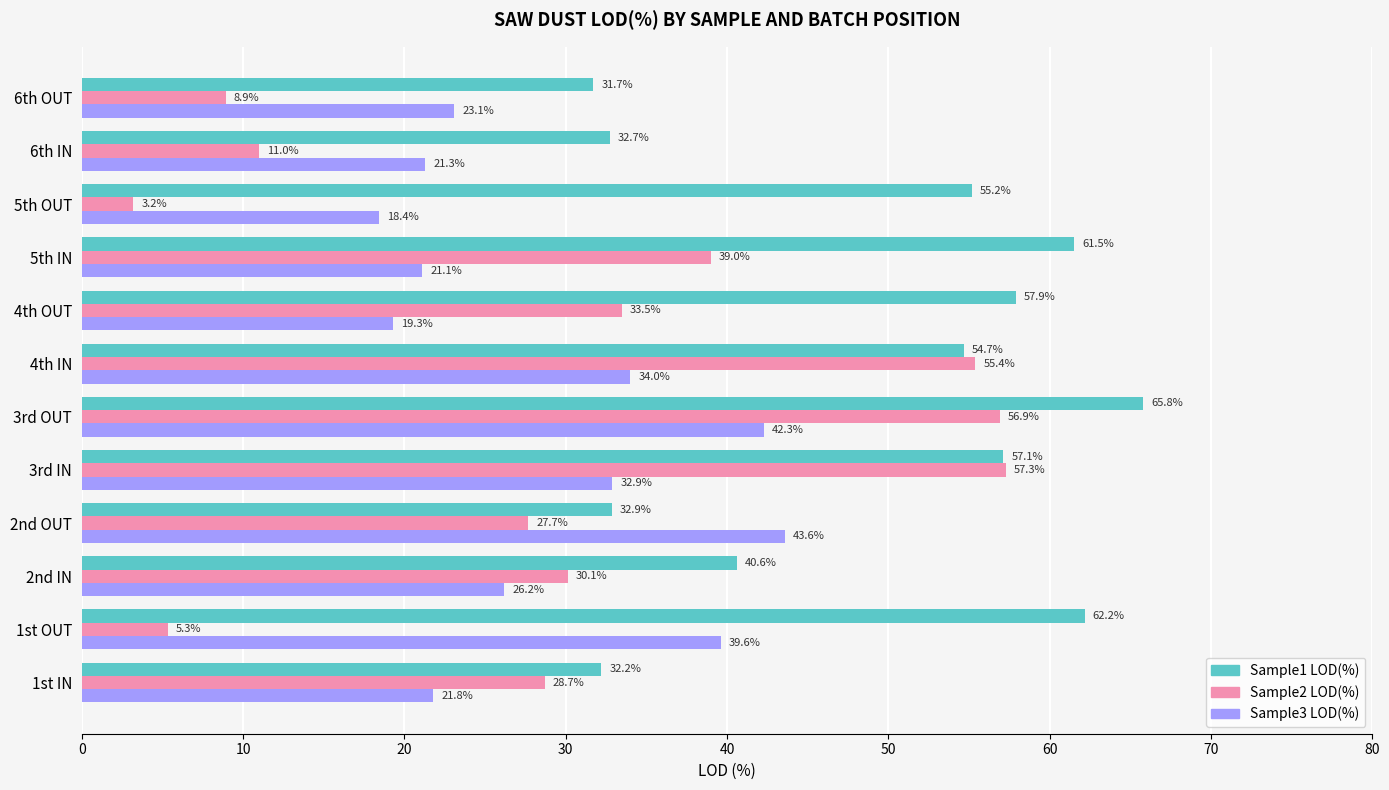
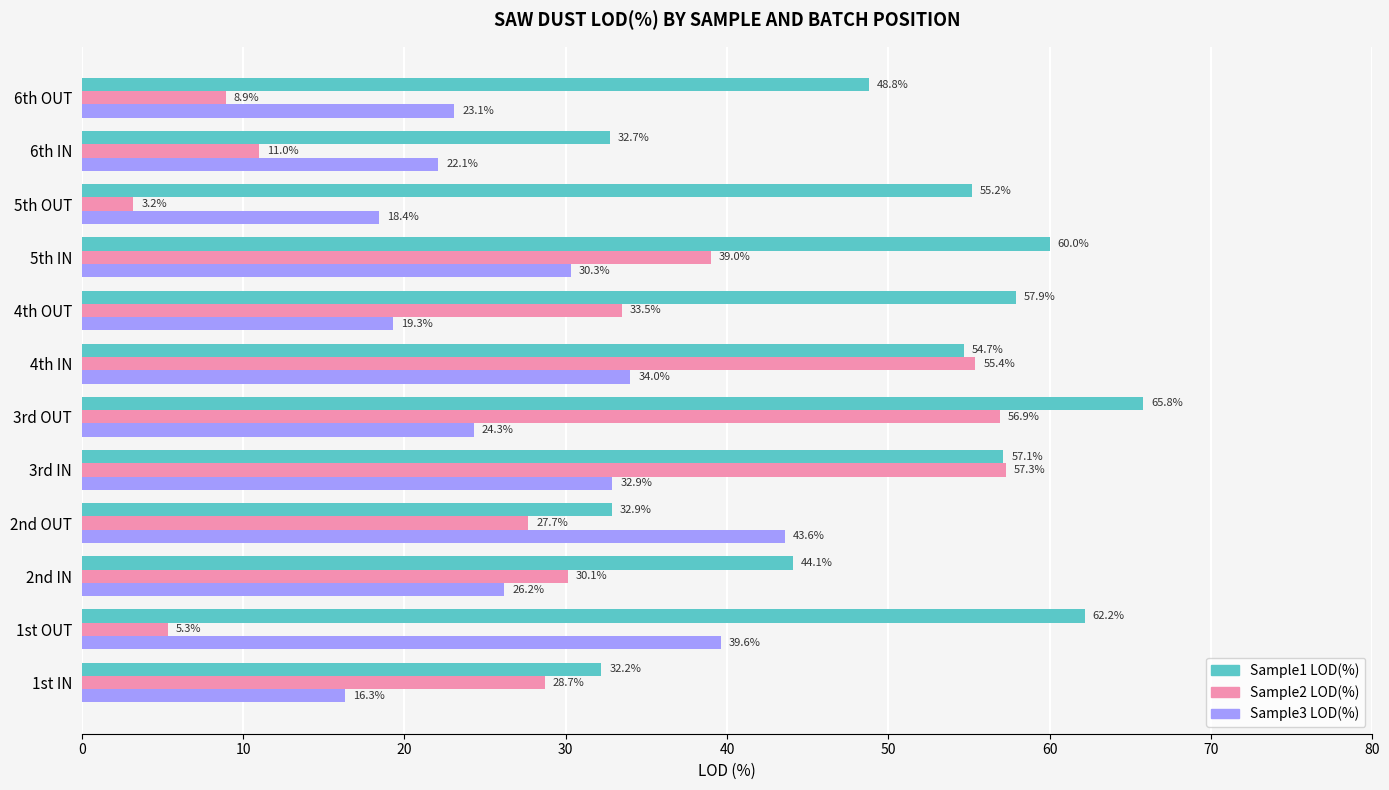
  {
    "Sample1 LOD(%)": {
-     "6th OUT": "31.7%",
+     "6th OUT": "48.8%",
      "6th IN": "32.7%",
      "5th OUT": "55.2%",
-     "5th IN": "61.5%",
+     "5th IN": "60.0%",
      "4th OUT": "57.9%",
      "4th IN": "54.7%",
      "3rd OUT": "65.8%",
      "3rd IN": "57.1%",
      "2nd OUT": "32.9%",
-     "2nd IN": "40.6%",
+     "2nd IN": "44.1%",
      "1st OUT": "62.2%",
      "1st IN": "32.2%"
    },
    "Sample2 LOD(%)": {
      "6th OUT": "8.9%",
      "6th IN": "11.0%",
      "5th OUT": "3.2%",
      "5th IN": "39.0%",
      "4th OUT": "33.5%",
      "4th IN": "55.4%",
      "3rd OUT": "56.9%",
      "3rd IN": "57.3%",
      "2nd OUT": "27.7%",
      "2nd IN": "30.1%",
      "1st OUT": "5.3%",
      "1st IN": "28.7%"
    },
    "Sample3 LOD(%)": {
      "6th OUT": "23.1%",
-     "6th IN": "21.3%",
+     "6th IN": "22.1%",
      "5th OUT": "18.4%",
-     "5th IN": "21.1%",
+     "5th IN": "30.3%",
      "4th OUT": "19.3%",
      "4th IN": "34.0%",
-     "3rd OUT": "42.3%",
+     "3rd OUT": "24.3%",
      "3rd IN": "32.9%",
      "2nd OUT": "43.6%",
      "2nd IN": "26.2%",
      "1st OUT": "39.6%",
-     "1st IN": "21.8%"
+     "1st IN": "16.3%"
    }
  }
